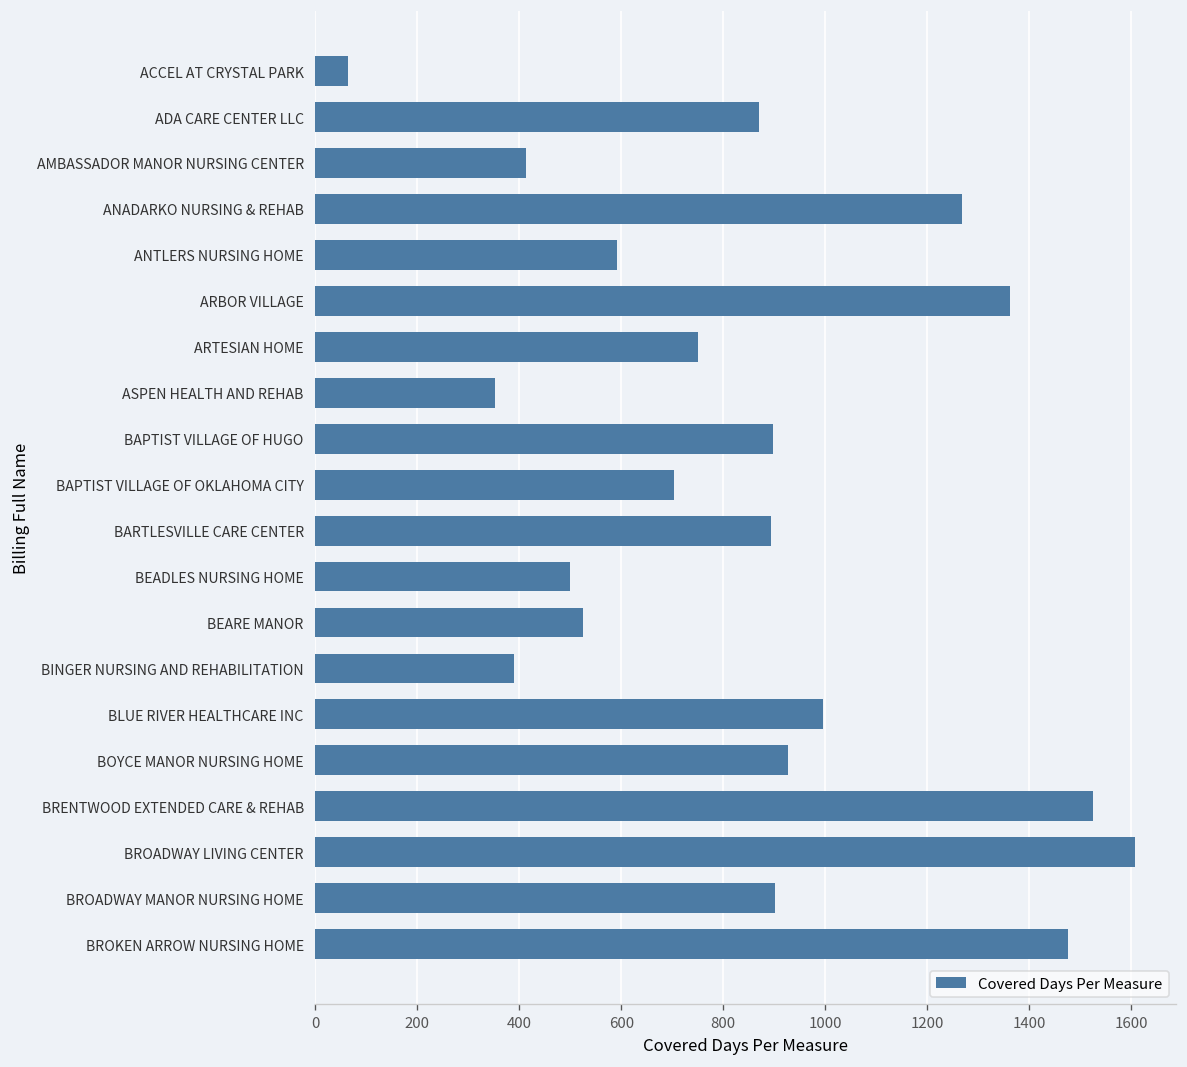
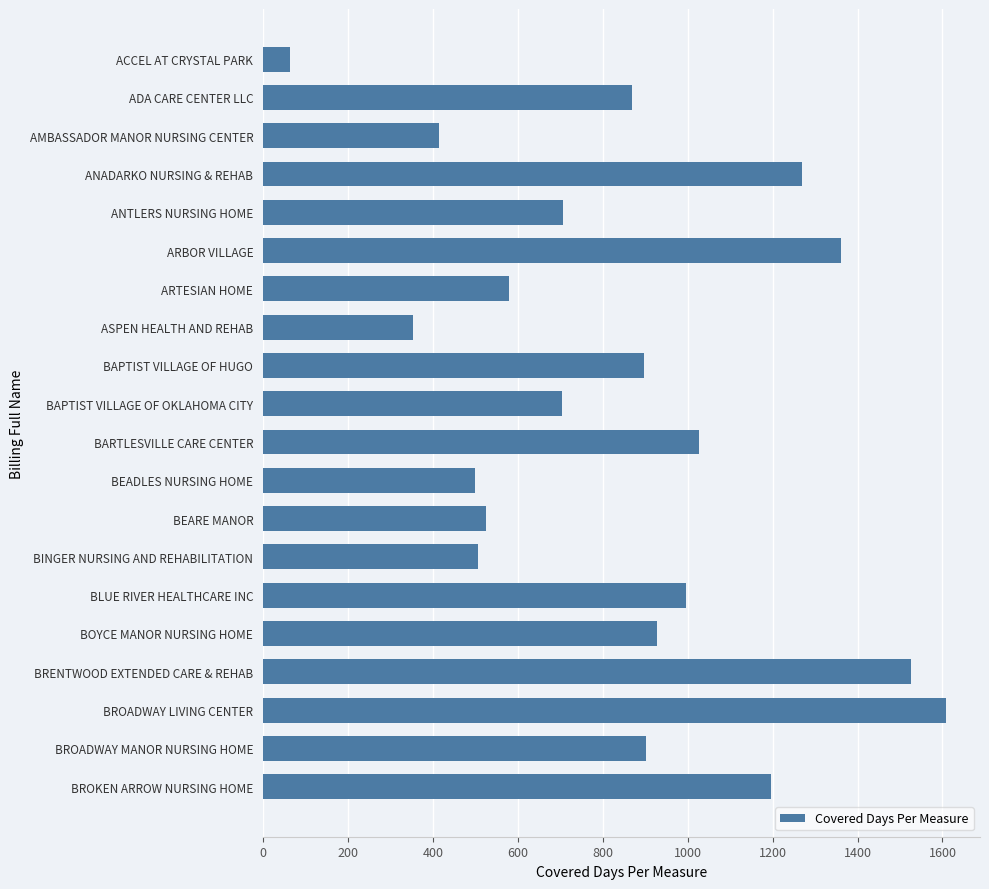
  {
    "ACCEL AT CRYSTAL PARK": 60,
    "ADA CARE CENTER LLC": 870,
    "AMBASSADOR MANOR NURSING CENTER": 410,
    "ANADARKO NURSING & REHAB": 1270,
-   "ANTLERS NURSING HOME": 590,
+   "ANTLERS NURSING HOME": 710,
    "ARBOR VILLAGE": 1360,
-   "ARTESIAN HOME": 750,
+   "ARTESIAN HOME": 580,
    "ASPEN HEALTH AND REHAB": 350,
    "BAPTIST VILLAGE OF HUGO": 900,
    "BAPTIST VILLAGE OF OKLAHOMA CITY": 700,
-   "BARTLESVILLE CARE CENTER": 890,
+   "BARTLESVILLE CARE CENTER": 1030,
    "BEADLES NURSING HOME": 500,
    "BEARE MANOR": 530,
-   "BINGER NURSING AND REHABILITATION": 390,
+   "BINGER NURSING AND REHABILITATION": 510,
    "BLUE RIVER HEALTHCARE INC": 1000,
    "BOYCE MANOR NURSING HOME": 930,
    "BRENTWOOD EXTENDED CARE & REHAB": 1530,
    "BROADWAY LIVING CENTER": 1610,
    "BROADWAY MANOR NURSING HOME": 900,
-   "BROKEN ARROW NURSING HOME": 1480
+   "BROKEN ARROW NURSING HOME": 1200
  }
